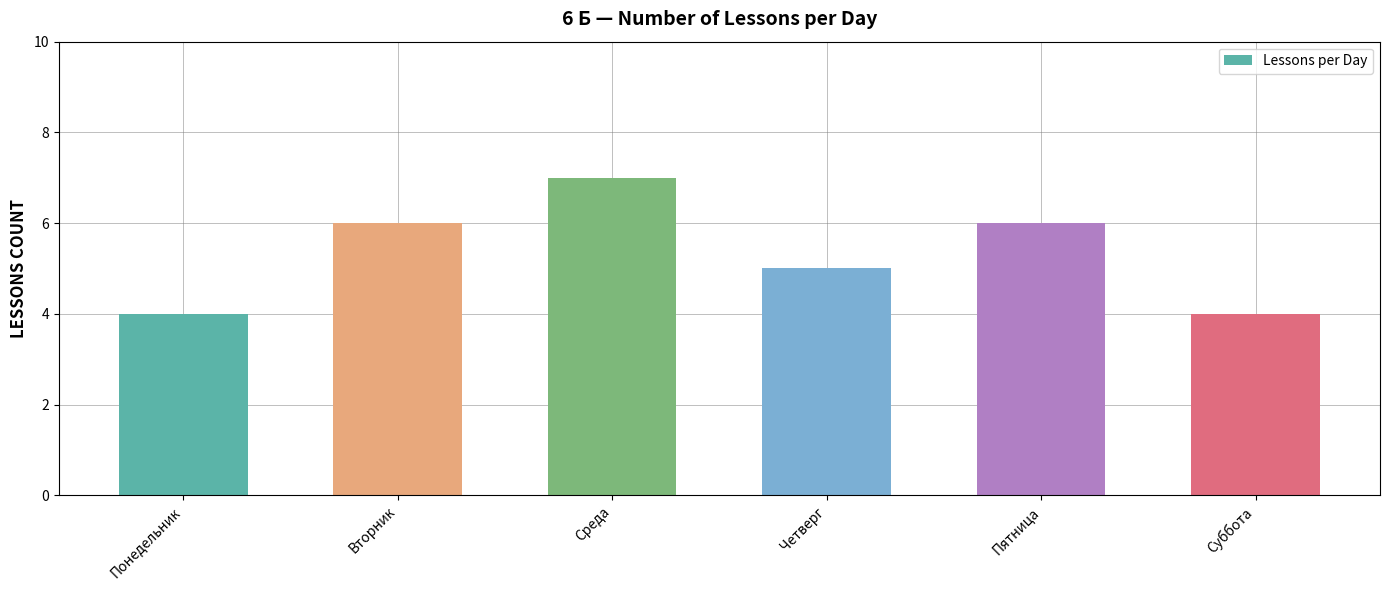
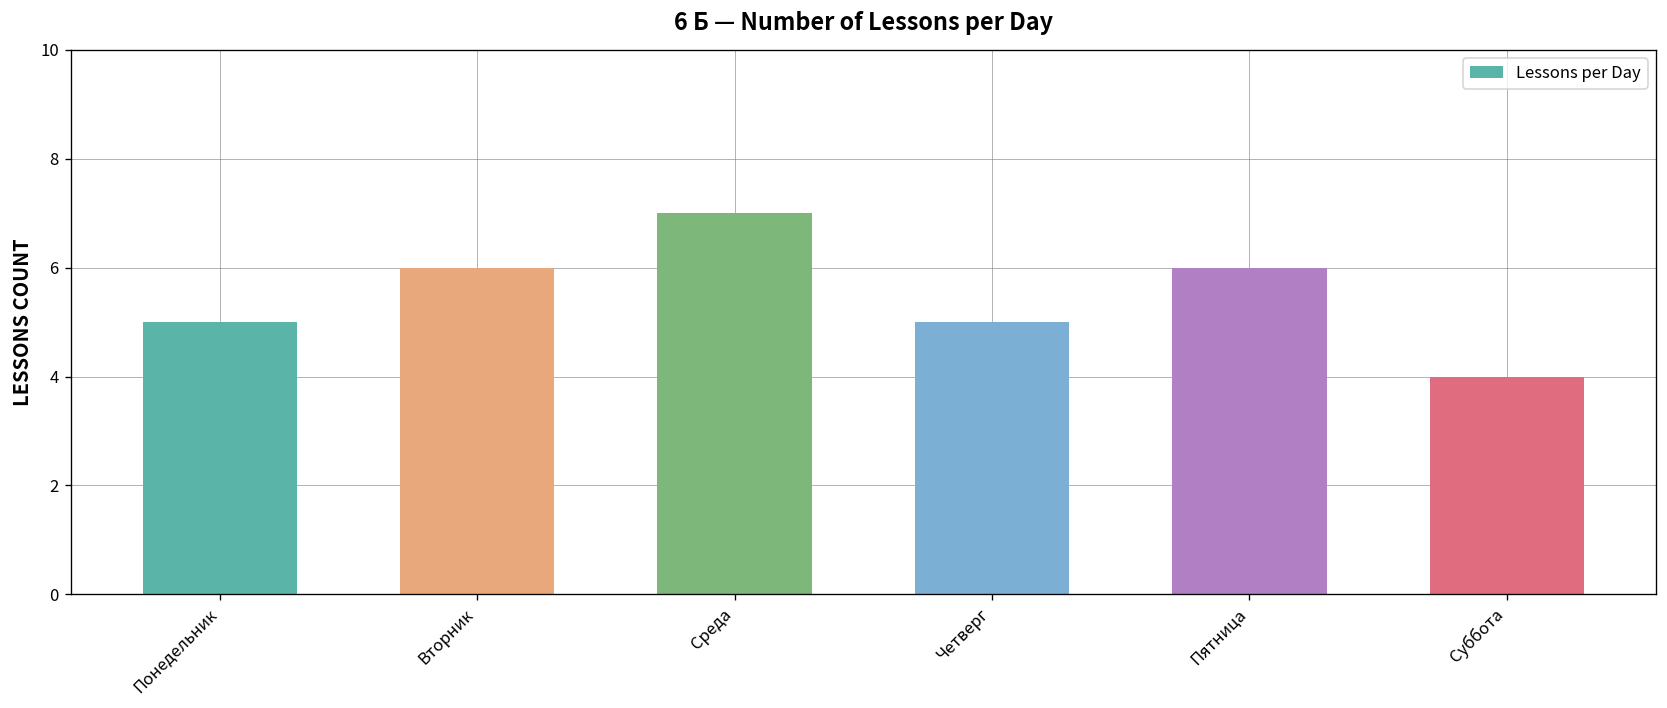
  {
-   "Понедельник": 4,
+   "Понедельник": 5,
    "Вторник": 6,
    "Среда": 7,
    "Четверг": 5,
    "Пятница": 6,
    "Суббота": 4
  }
